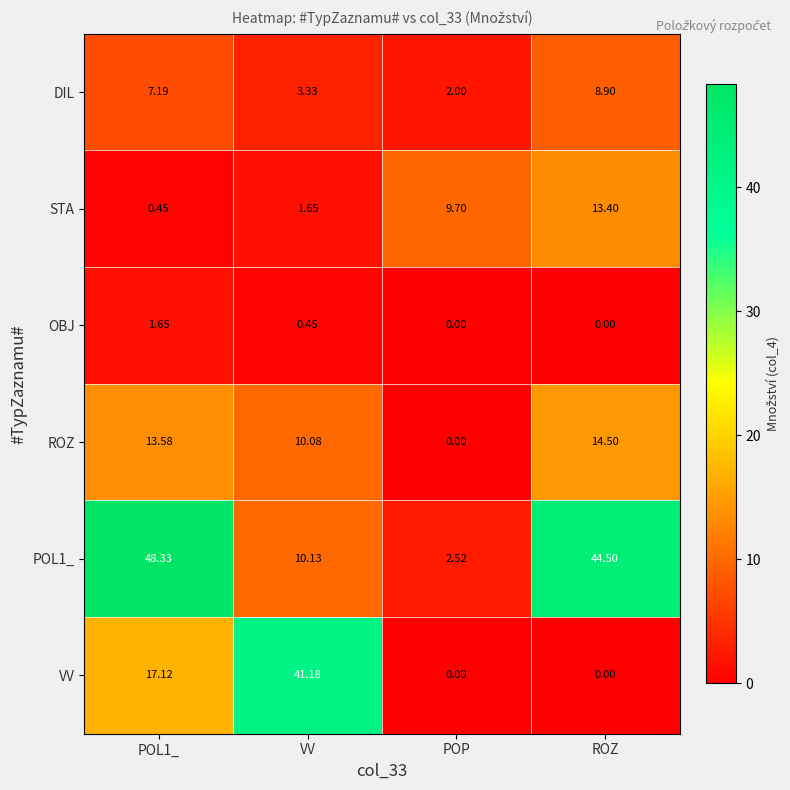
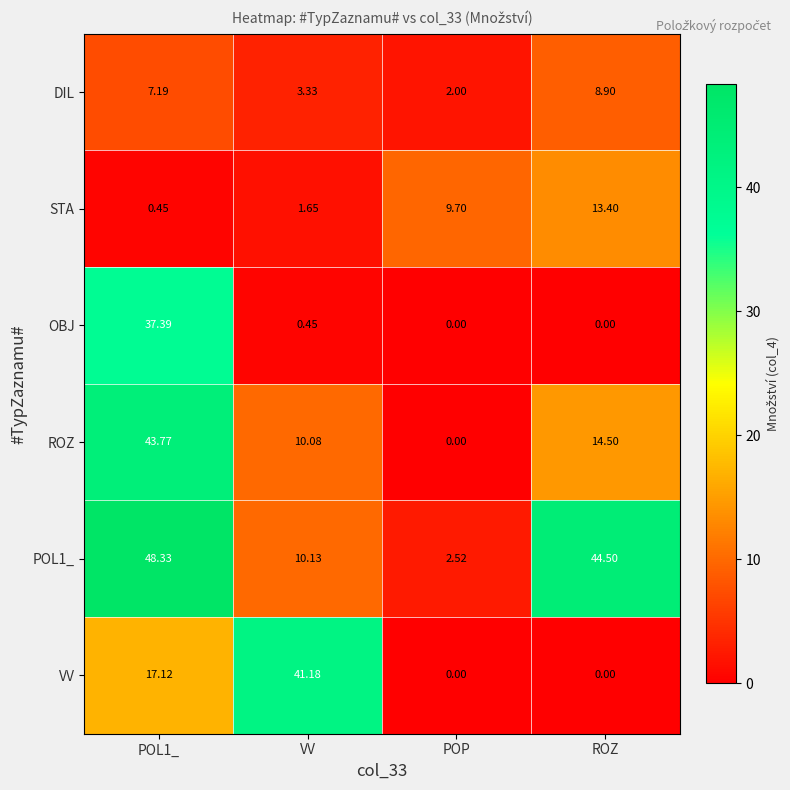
  {
    "DIL": {
      "POL1_": 7.19,
      "VV": 3.33,
      "POP": 2.00,
      "ROZ": 8.90
    },
    "STA": {
      "POL1_": 0.45,
      "VV": 1.65,
      "POP": 9.70,
      "ROZ": 13.40
    },
    "OBJ": {
-     "POL1_": 1.65,
+     "POL1_": 37.39,
      "VV": 0.45,
      "POP": 0.00,
      "ROZ": 0.00
    },
    "ROZ": {
-     "POL1_": 13.58,
+     "POL1_": 43.77,
      "VV": 10.08,
      "POP": 0.00,
      "ROZ": 14.50
    },
    "POL1_": {
      "POL1_": 48.33,
      "VV": 10.13,
      "POP": 2.52,
      "ROZ": 44.50
    },
    "VV": {
      "POL1_": 17.12,
      "VV": 41.18,
      "POP": 0.00,
      "ROZ": 0.00
    }
  }
